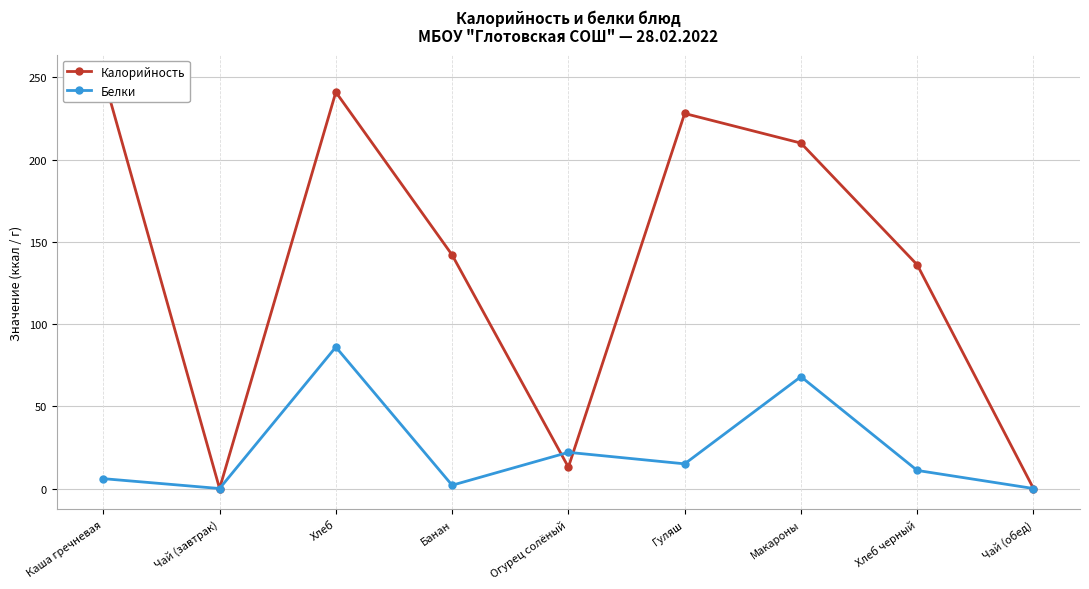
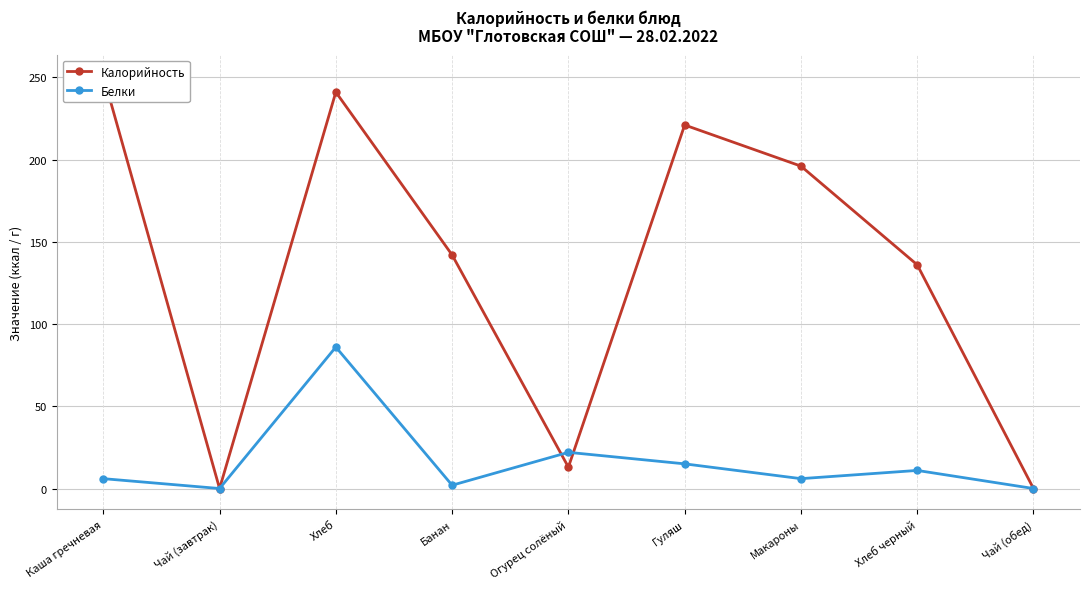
  {
    "Калорийность": {
      "Хлеб": 241,
      "Банан": 142,
      "Огурец солёный": 13,
-     "Гуляш": 228,
-     "Макароны": 210,
+     "Гуляш": 221,
+     "Макароны": 196,
      "Хлеб черный": 136
    },
    "Белки": {
      "Каша гречневая": 6,
      "Хлеб": 86,
      "Банан": 2,
      "Огурец солёный": 22,
      "Гуляш": 15,
-     "Макароны": 68,
+     "Макароны": 6,
      "Хлеб черный": 11
    }
  }
